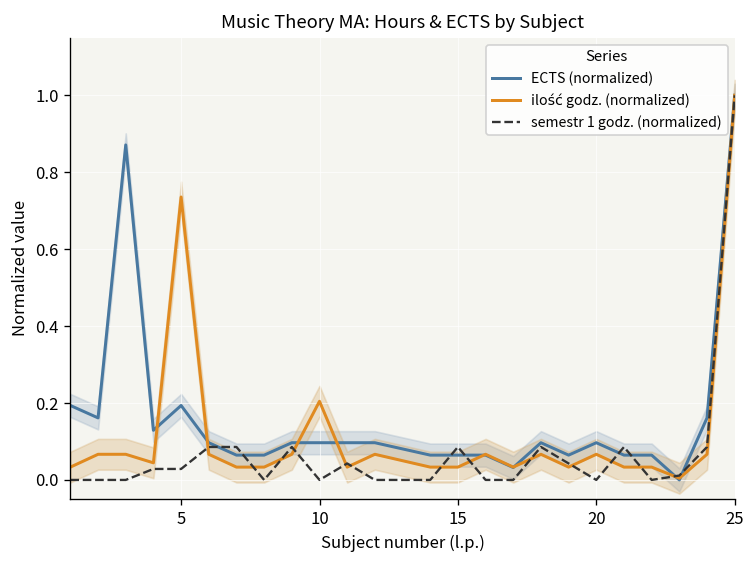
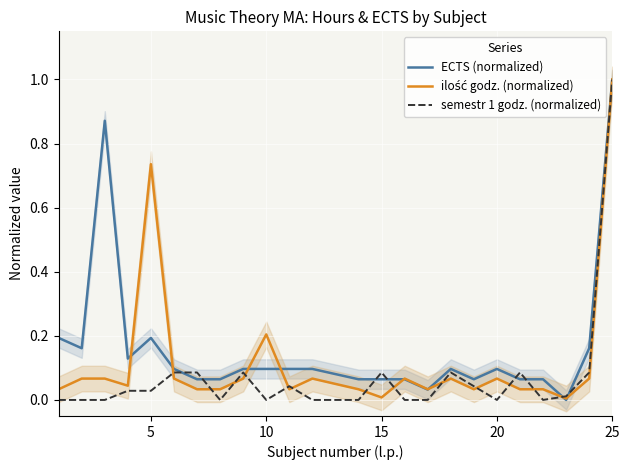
  {
    "ECTS (normalized)": {
      "5": 0.19,
      "10": 0.10,
      "15": 0.06,
      "20": 0.10
    },
    "ilość godz. (normalized)": {
      "5": 0.74,
      "10": 0.20,
-     "15": 0.03,
+     "15": 0.01,
      "20": 0.07
    },
    "semestr 1 godz. (normalized)": {
      "5": 0.03,
      "10": 0.00,
      "15": 0.09,
      "20": 0.00
    }
  }
